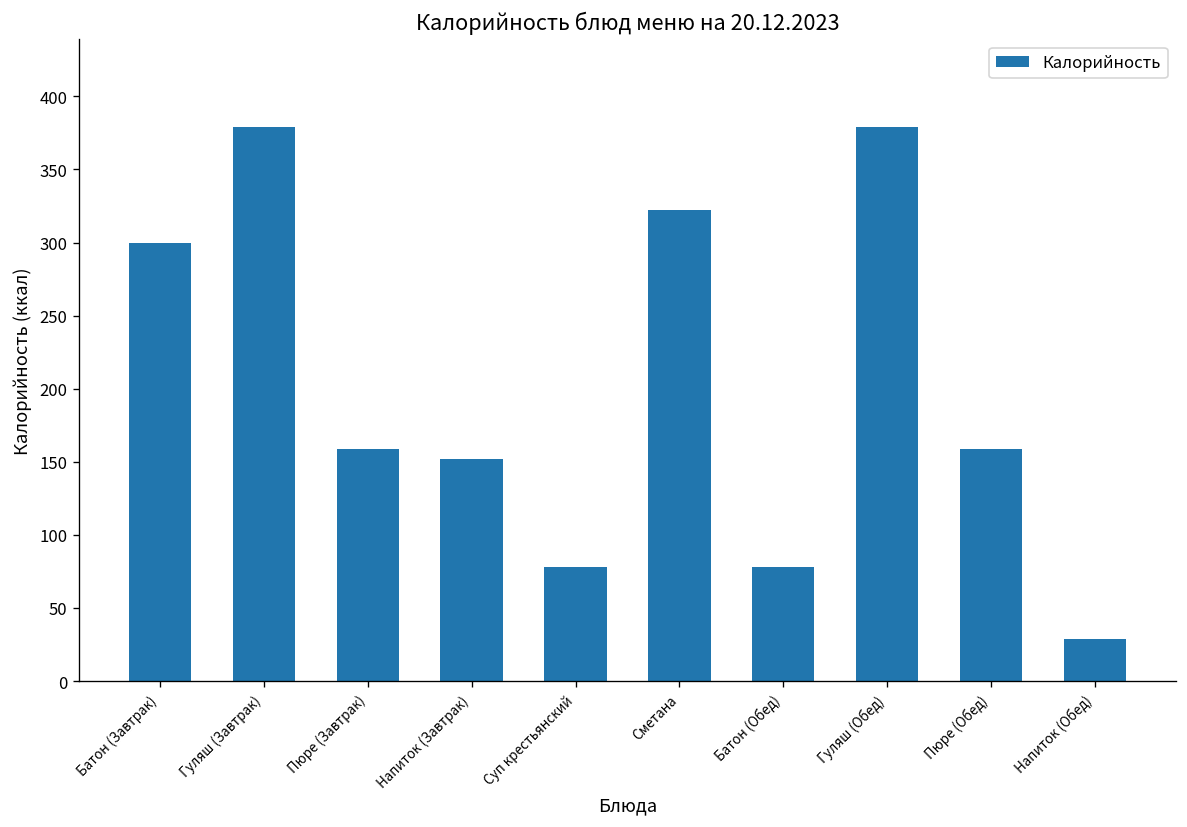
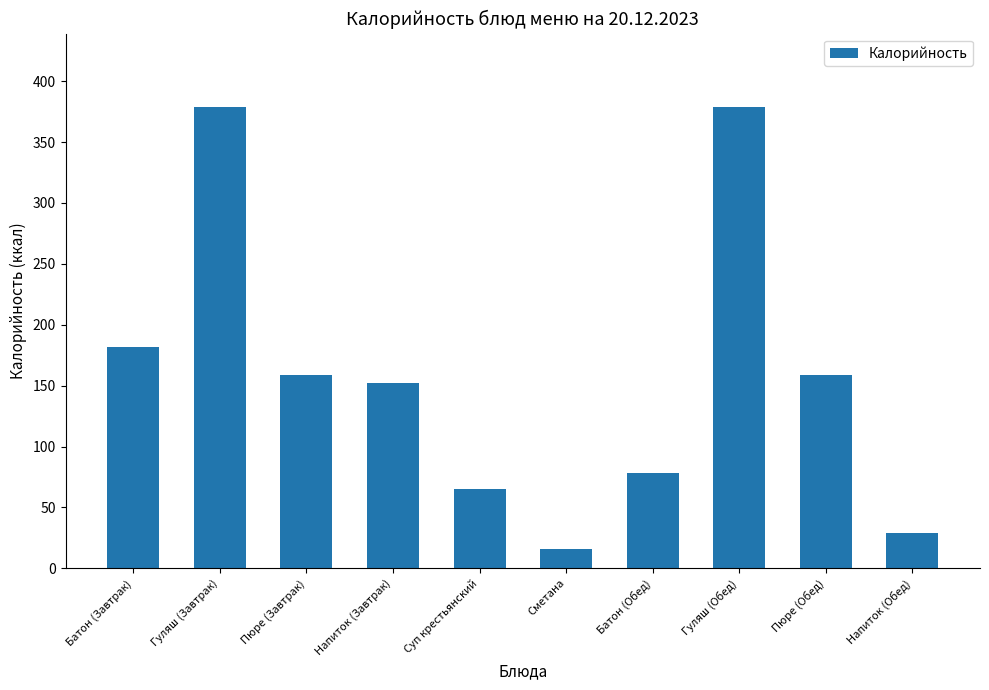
  {
-   "Батон (Завтрак)": 300,
+   "Батон (Завтрак)": 182,
    "Гуляш (Завтрак)": 379,
    "Пюре (Завтрак)": 159,
    "Напиток (Завтрак)": 152,
-   "Суп крестьянский": 78,
-   "Сметана": 322,
+   "Суп крестьянский": 65,
+   "Сметана": 16,
    "Батон (Обед)": 78,
    "Гуляш (Обед)": 379,
    "Пюре (Обед)": 159,
    "Напиток (Обед)": 29
  }
